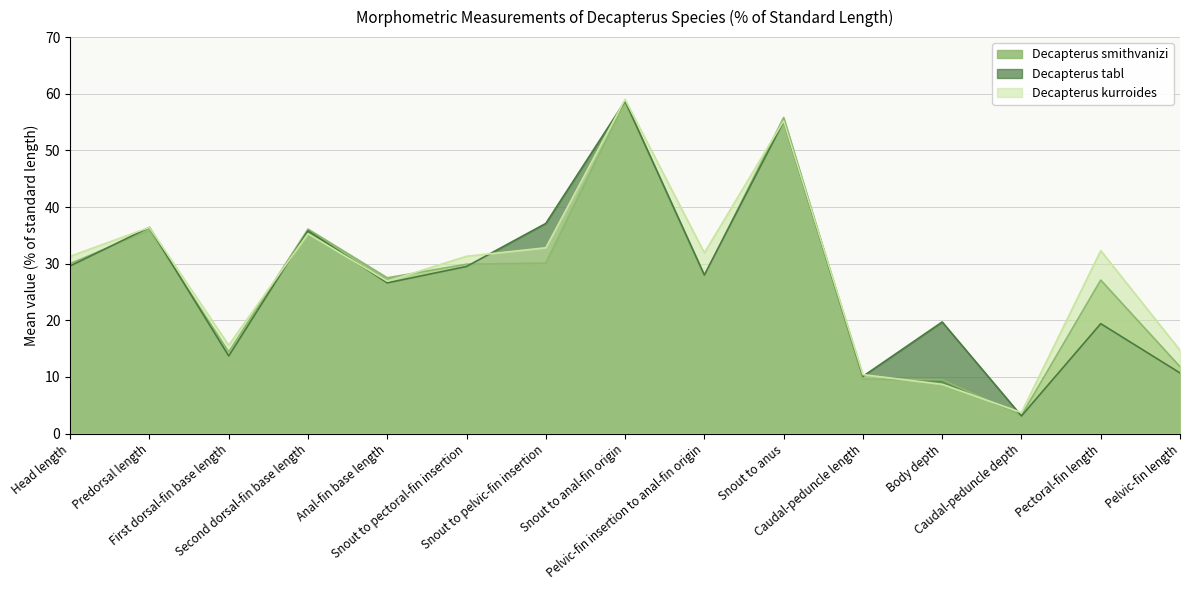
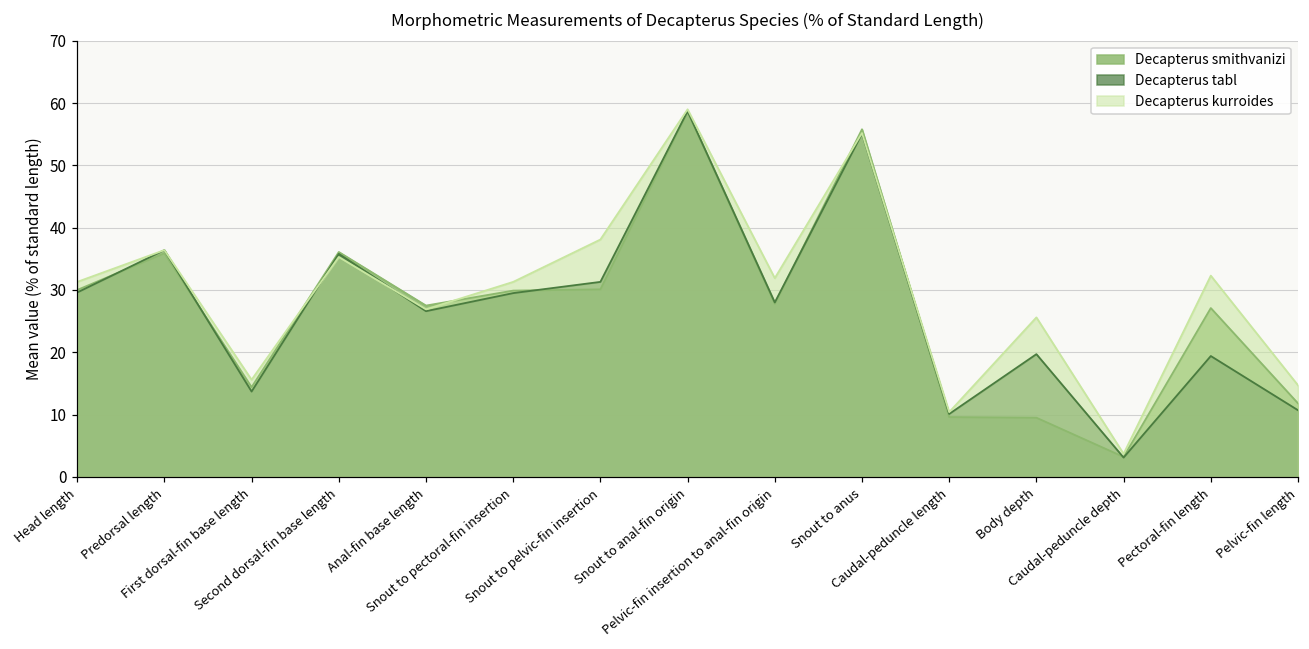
  {
    "Decapterus smithvanizi": {
      "Predorsal length": 36,
      "First dorsal-fin base length": 14,
      "Anal-fin base length": 28,
      "Snout to pelvic-fin insertion": 30,
      "Snout to anus": 56,
      "Caudal-peduncle length": 10,
      "Body depth": 10,
      "Pectoral-fin length": 27,
      "Pelvic-fin length": 12
    },
    "Decapterus tabl": {
      "First dorsal-fin base length": 14,
-     "Snout to pelvic-fin insertion": 37,
+     "Snout to pelvic-fin insertion": 31,
      "Body depth": 20,
      "Pectoral-fin length": 19,
      "Pelvic-fin length": 11
    },
    "Decapterus kurroides": {
      "Head length": 31,
      "First dorsal-fin base length": 16,
      "Second dorsal-fin base length": 35,
      "Snout to pectoral-fin insertion": 31,
-     "Snout to pelvic-fin insertion": 33,
+     "Snout to pelvic-fin insertion": 38,
      "Pelvic-fin insertion to anal-fin origin": 32,
-     "Body depth": 9,
+     "Body depth": 26,
      "Caudal-peduncle depth": 4,
      "Pectoral-fin length": 32,
      "Pelvic-fin length": 15
    }
  }
